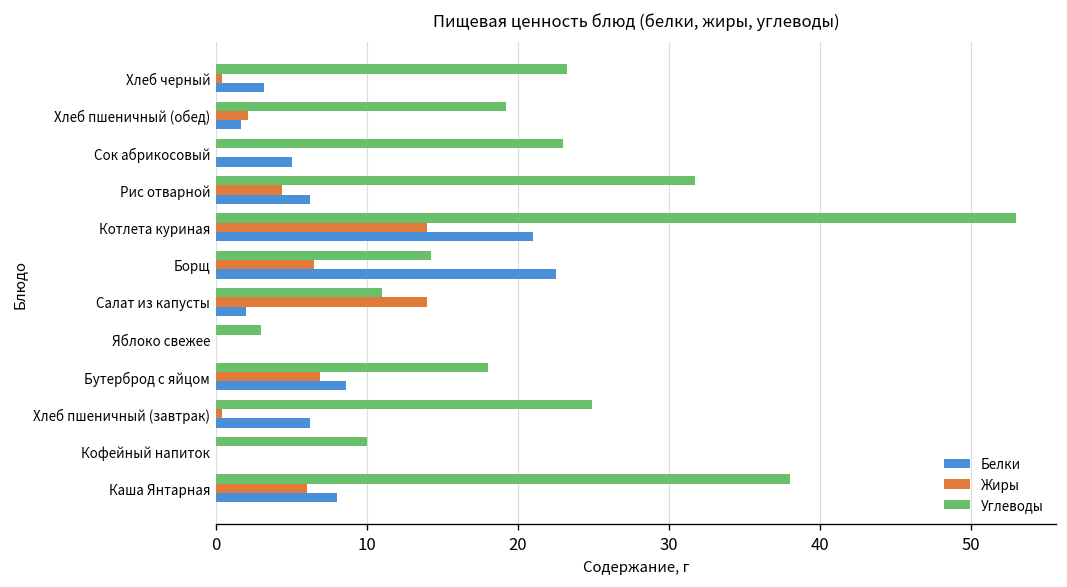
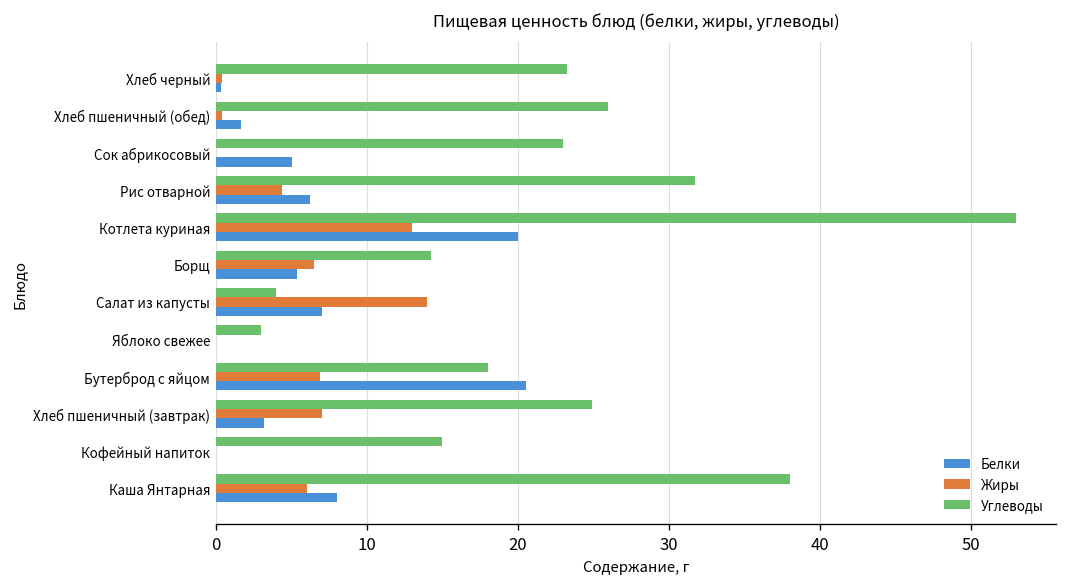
  {
    "Белки": {
-     "Хлеб черный": 3.2,
+     "Хлеб черный": 0.4,
      "Хлеб пшеничный (обед)": 1.7,
      "Сок абрикосовый": 5.0,
      "Рис отварной": 6.2,
-     "Котлета куриная": 21,
-     "Борщ": 22.5,
-     "Салат из капусты": 2,
+     "Котлета куриная": 20,
+     "Борщ": 5.4,
+     "Салат из капусты": 7,
      "Яблоко свежее": 0.0,
-     "Бутерброд с яйцом": 8.6,
-     "Хлеб пшеничный (завтрак)": 6.2,
+     "Бутерброд с яйцом": 20.5,
+     "Хлеб пшеничный (завтрак)": 3.2,
      "Кофейный напиток": 0.0,
      "Каша Янтарная": 8.0
    },
    "Жиры": {
      "Хлеб черный": 0.4,
-     "Хлеб пшеничный (обед)": 2.1,
+     "Хлеб пшеничный (обед)": 0.4,
      "Сок абрикосовый": 0.0,
      "Рис отварной": 4.4,
-     "Котлета куриная": 14,
+     "Котлета куриная": 13,
      "Борщ": 6.5,
      "Салат из капусты": 14.0,
      "Яблоко свежее": 0.0,
      "Бутерброд с яйцом": 6.9,
-     "Хлеб пшеничный (завтрак)": 0.4,
+     "Хлеб пшеничный (завтрак)": 7.0,
      "Кофейный напиток": 0.0,
      "Каша Янтарная": 6.0
    },
    "Углеводы": {
      "Хлеб черный": 23.2,
-     "Хлеб пшеничный (обед)": 19.2,
+     "Хлеб пшеничный (обед)": 26.0,
      "Сок абрикосовый": 23.0,
      "Рис отварной": 31.7,
      "Котлета куриная": 53.0,
      "Борщ": 14.2,
-     "Салат из капусты": 11,
+     "Салат из капусты": 4,
      "Яблоко свежее": 3.0,
      "Бутерброд с яйцом": 18.0,
      "Хлеб пшеничный (завтрак)": 24.9,
-     "Кофейный напиток": 10,
+     "Кофейный напиток": 15,
      "Каша Янтарная": 38.0
    }
  }
